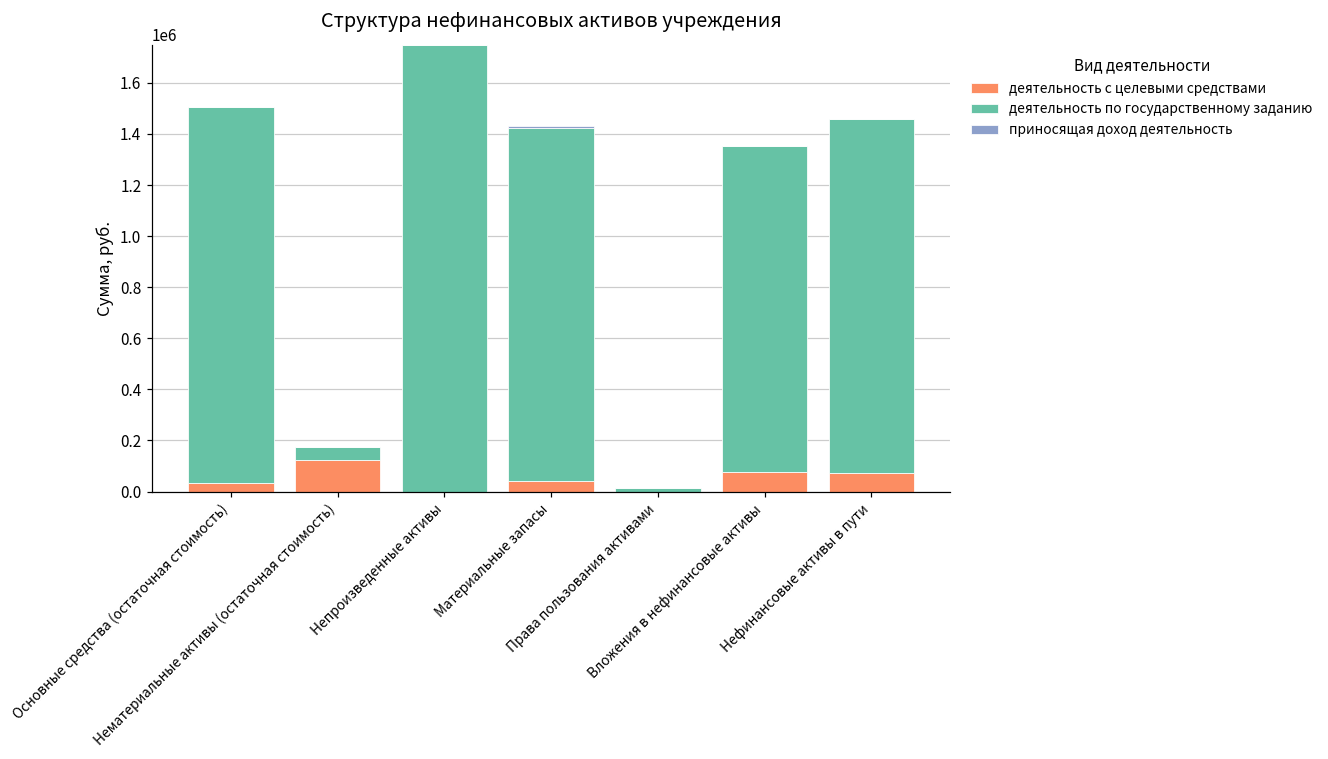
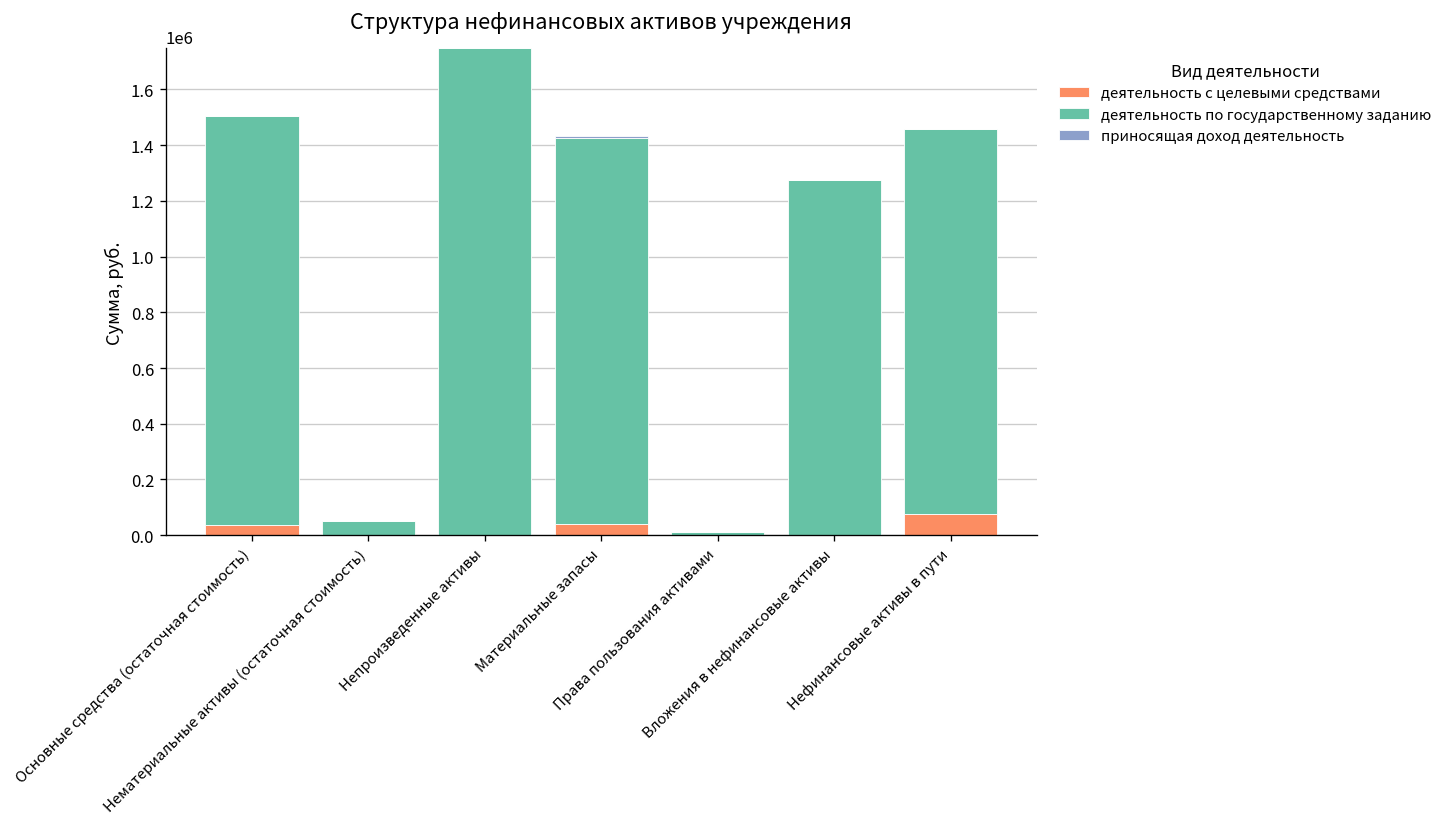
  {
    "деятельность с целевыми средствами": {
      "Основные средства (остаточная стоимость)": 30000,
-     "Нематериальные активы (остаточная стоимость)": 120000,
+     "Нематериальные активы (остаточная стоимость)": 0,
      "Непроизведенные активы": 0,
      "Материальные запасы": 40000,
      "Права пользования активами": 0,
-     "Вложения в нефинансовые активы": 80000,
+     "Вложения в нефинансовые активы": 0,
      "Нефинансовые активы в пути": 70000
    },
    "деятельность по государственному заданию": {
      "Основные средства (остаточная стоимость)": 1470000,
      "Нематериальные активы (остаточная стоимость)": 50000,
      "Непроизведенные активы": 1750000,
      "Материальные запасы": 1380000,
      "Права пользования активами": 10000,
      "Вложения в нефинансовые активы": 1270000,
      "Нефинансовые активы в пути": 1380000
    },
    "приносящая доход деятельность": {
      "Основные средства (остаточная стоимость)": 0,
      "Нематериальные активы (остаточная стоимость)": 0,
      "Непроизведенные активы": 0,
      "Права пользования активами": 0,
      "Вложения в нефинансовые активы": 0,
      "Нефинансовые активы в пути": 0
    }
  }
